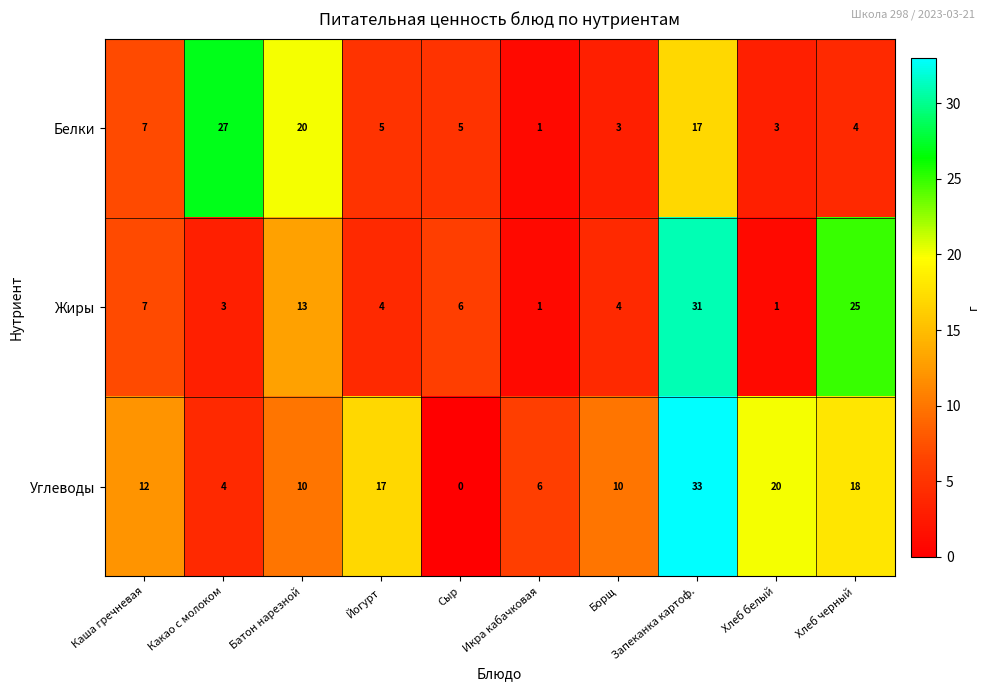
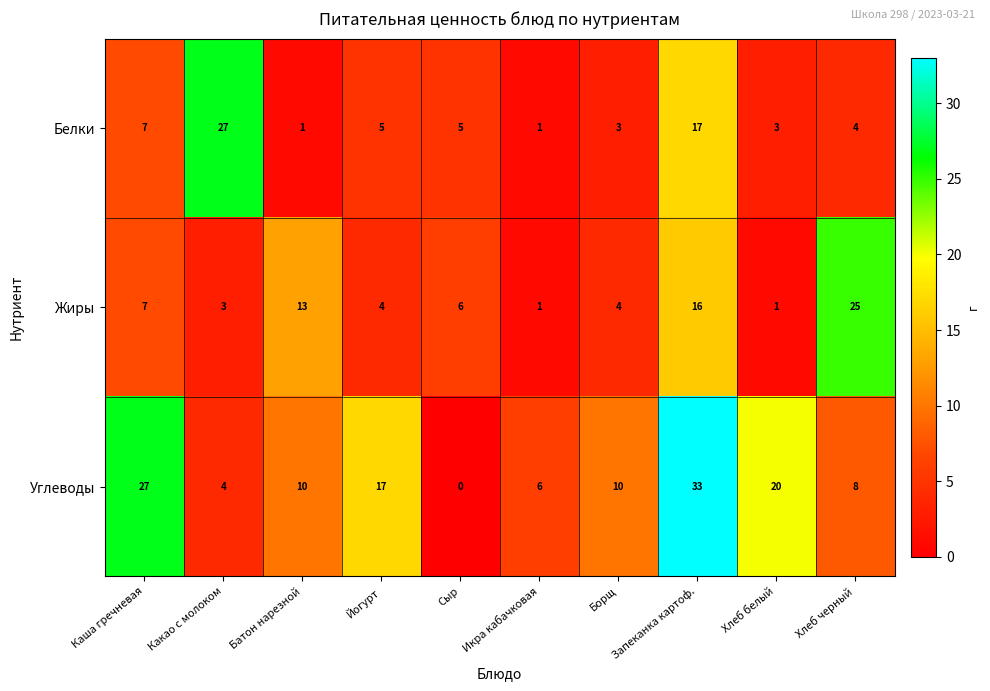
  {
    "Белки": {
      "Каша гречневая": 7,
      "Какао с молоком": 27,
-     "Батон нарезной": 20,
+     "Батон нарезной": 1,
      "Йогурт": 5,
      "Сыр": 5,
      "Икра кабачковая": 1,
      "Борщ": 3,
      "Запеканка картоф.": 17,
      "Хлеб белый": 3,
      "Хлеб черный": 4
    },
    "Жиры": {
      "Каша гречневая": 7,
      "Какао с молоком": 3,
      "Батон нарезной": 13,
      "Йогурт": 4,
      "Сыр": 6,
      "Икра кабачковая": 1,
      "Борщ": 4,
-     "Запеканка картоф.": 31,
+     "Запеканка картоф.": 16,
      "Хлеб белый": 1,
      "Хлеб черный": 25
    },
    "Углеводы": {
-     "Каша гречневая": 12,
+     "Каша гречневая": 27,
      "Какао с молоком": 4,
      "Батон нарезной": 10,
      "Йогурт": 17,
      "Сыр": 0,
      "Икра кабачковая": 6,
      "Борщ": 10,
      "Запеканка картоф.": 33,
      "Хлеб белый": 20,
-     "Хлеб черный": 18
+     "Хлеб черный": 8
    }
  }
